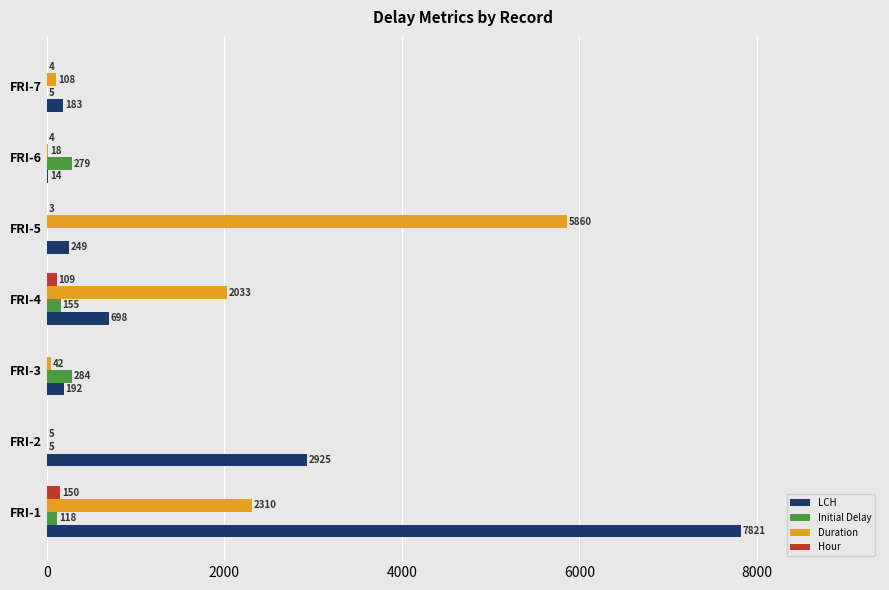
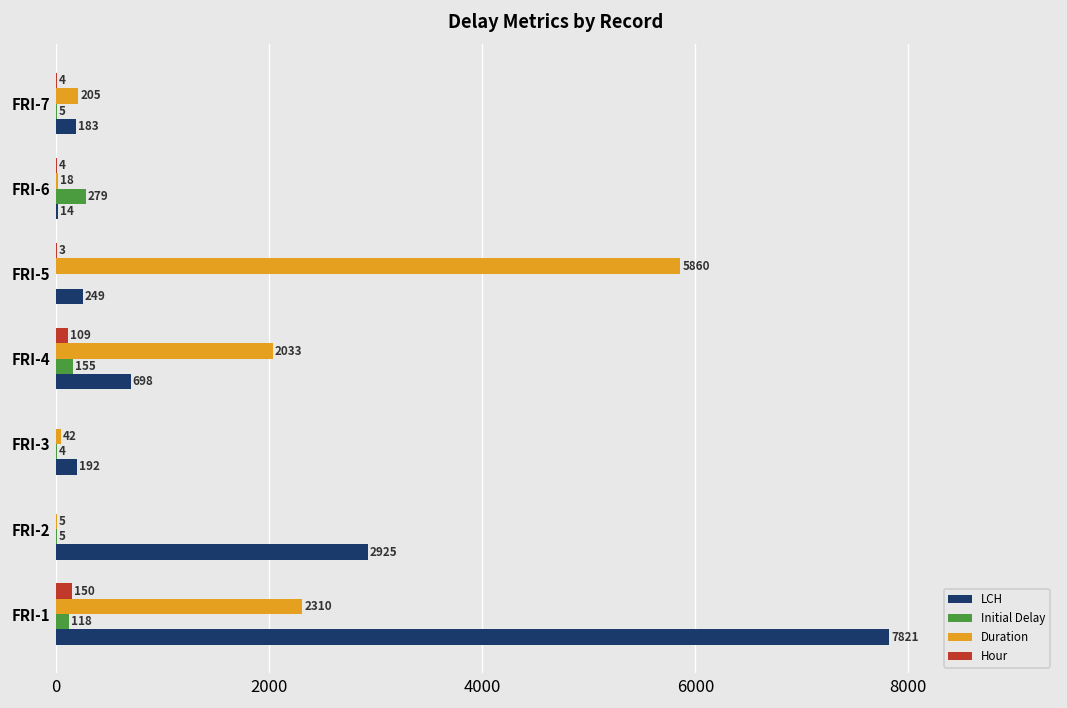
  {
    "LCH": {
      "FRI-7": 183,
      "FRI-5": 249,
      "FRI-4": 698,
      "FRI-3": 192,
      "FRI-2": 2925
    },
    "Initial Delay": {
      "FRI-7": 5,
      "FRI-6": 279,
      "FRI-4": 155,
-     "FRI-3": 284,
+     "FRI-3": 4,
      "FRI-2": 5,
      "FRI-1": 118
    },
    "Duration": {
-     "FRI-7": 108,
+     "FRI-7": 205,
      "FRI-6": 18,
      "FRI-5": 5860,
      "FRI-4": 2033,
      "FRI-3": 42,
      "FRI-2": 5,
      "FRI-1": 2310
    },
    "Hour": {
      "FRI-7": 4,
      "FRI-6": 4,
      "FRI-5": 3,
      "FRI-4": 109,
      "FRI-1": 150
    }
  }
